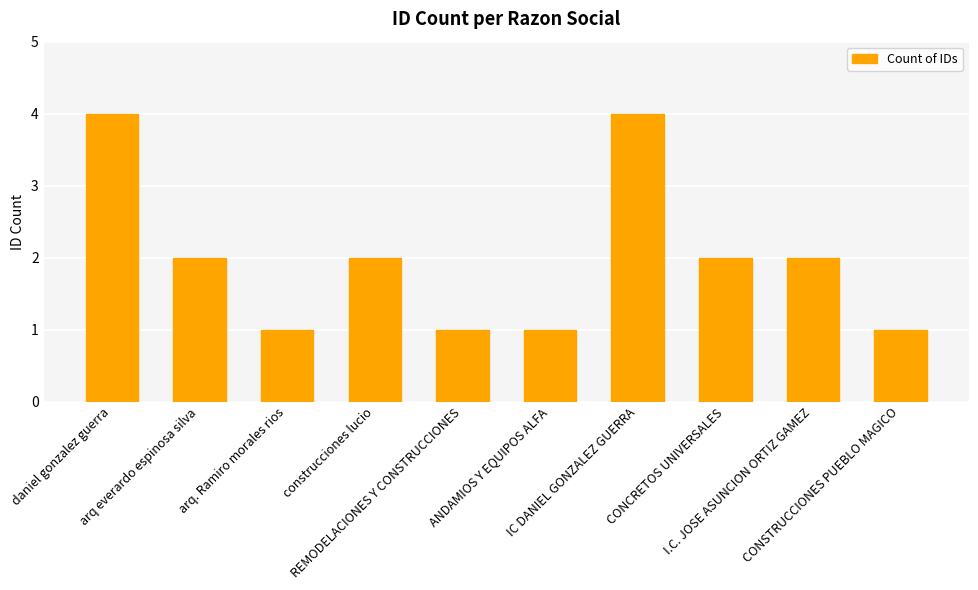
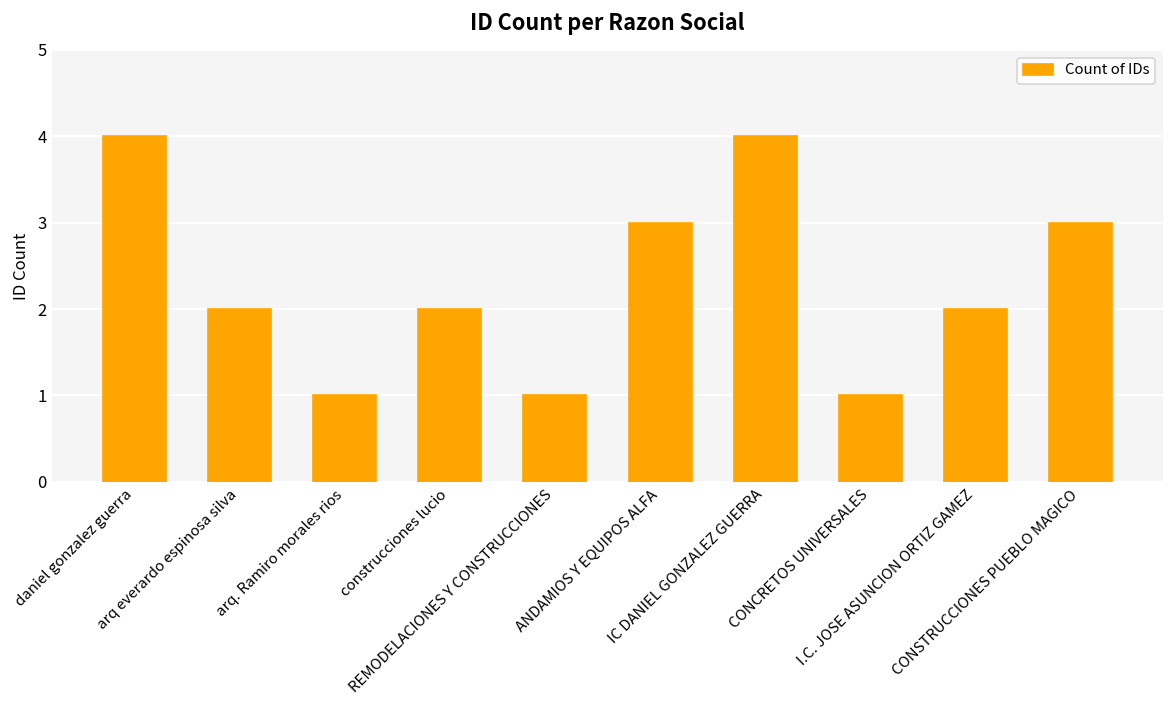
  {
    "daniel gonzalez guerra": 4,
    "arq everardo espinosa silva": 2,
    "arq. Ramiro morales rios": 1,
    "construcciones lucio": 2,
    "REMODELACIONES Y CONSTRUCCIONES": 1,
-   "ANDAMIOS Y EQUIPOS ALFA": 1,
+   "ANDAMIOS Y EQUIPOS ALFA": 3,
    "IC DANIEL GONZALEZ GUERRA": 4,
-   "CONCRETOS UNIVERSALES": 2,
+   "CONCRETOS UNIVERSALES": 1,
    "I.C. JOSE ASUNCION ORTIZ GAMEZ": 2,
-   "CONSTRUCCIONES PUEBLO MAGICO": 1
+   "CONSTRUCCIONES PUEBLO MAGICO": 3
  }
